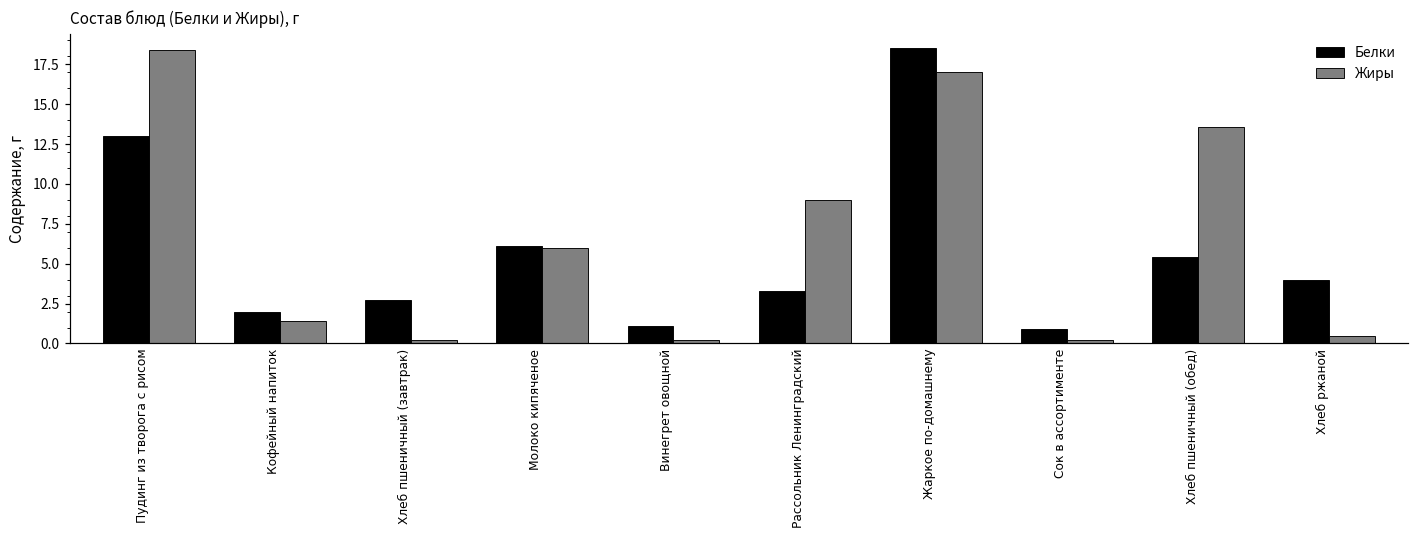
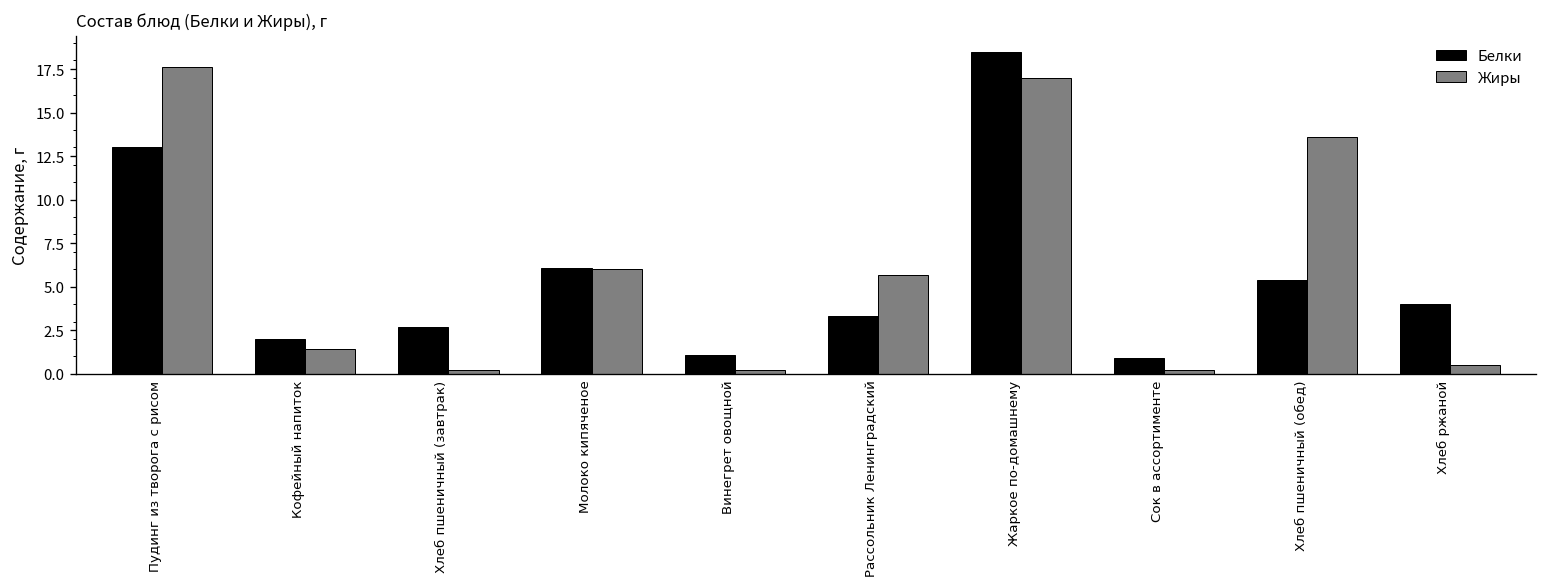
  {
    "Белки": {
      "Пудинг из творога с рисом": 13.0,
      "Кофейный напиток": 2.0,
      "Хлеб пшеничный (завтрак)": 2.7,
      "Молоко кипяченое": 6.1,
      "Винегрет овощной": 1.1,
      "Рассольник Ленинградский": 3.3,
      "Жаркое по-домашнему": 18.5,
      "Сок в ассортименте": 0.9,
      "Хлеб пшеничный (обед)": 5.4,
      "Хлеб ржаной": 4.0
    },
    "Жиры": {
-     "Пудинг из творога с рисом": 18.4,
+     "Пудинг из творога с рисом": 17.6,
      "Кофейный напиток": 1.4,
      "Хлеб пшеничный (завтрак)": 0.2,
      "Молоко кипяченое": 6.0,
      "Винегрет овощной": 0.2,
-     "Рассольник Ленинградский": 9.0,
+     "Рассольник Ленинградский": 5.7,
      "Жаркое по-домашнему": 17.0,
      "Сок в ассортименте": 0.2,
      "Хлеб пшеничный (обед)": 13.6,
      "Хлеб ржаной": 0.5
    }
  }
